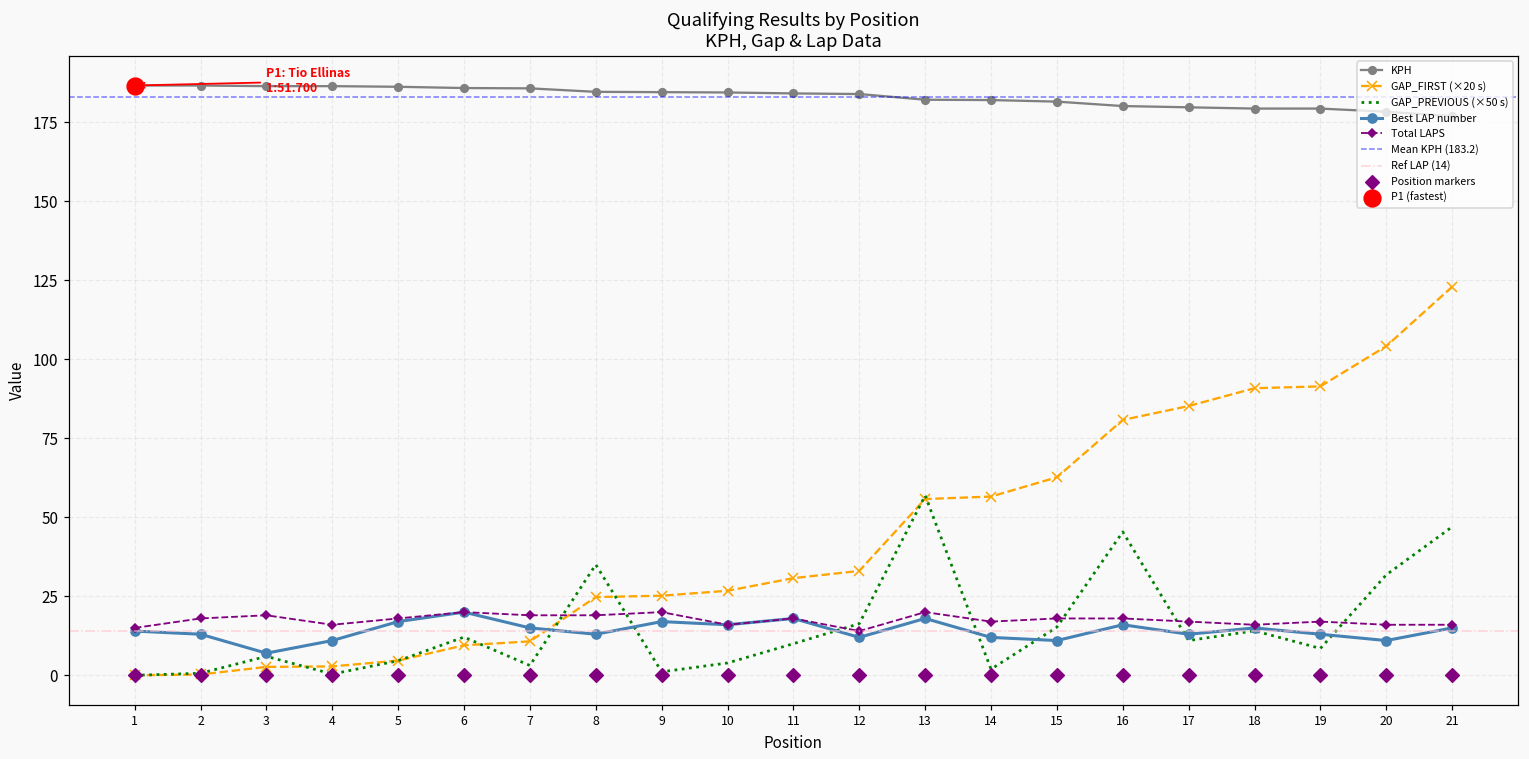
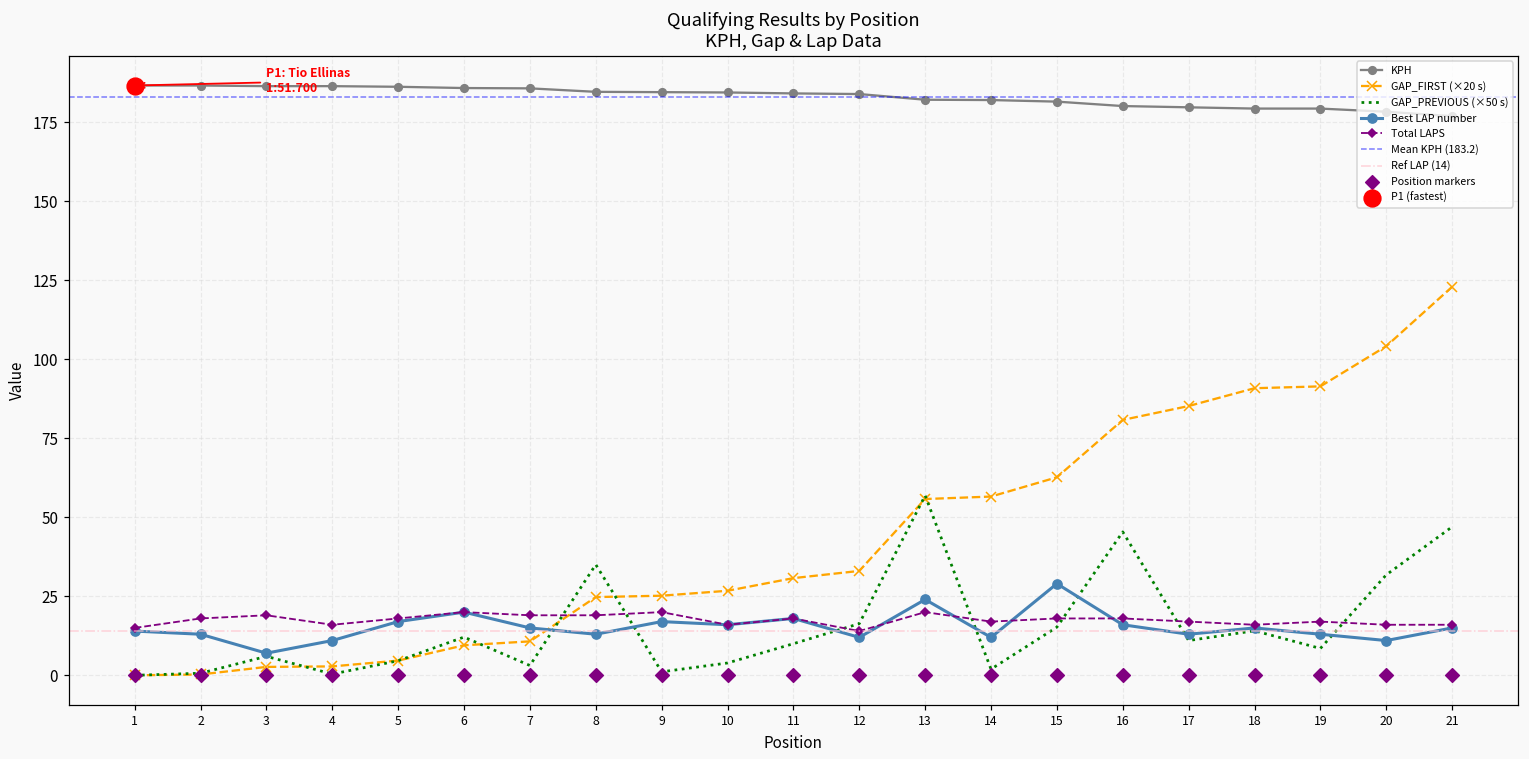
  {
    "KPH": {
      "5": 186,
      "6": 186,
      "7": 186,
      "8": 185,
      "9": 185,
      "10": 185,
      "11": 184,
      "12": 184,
      "13": 182,
      "14": 182,
      "15": 182,
      "16": 180,
      "17": 180,
      "18": 179,
      "19": 179
    },
    "GAP_FIRST (×20 s)": {
      "3": 3,
      "4": 3,
      "6": 10,
      "7": 11,
      "8": 25,
      "9": 25,
      "10": 27,
      "11": 31,
      "12": 33,
      "13": 56,
      "14": 57,
      "15": 63,
      "16": 81,
      "17": 85,
      "18": 91,
      "19": 91,
      "20": 104,
      "21": 123
    },
    "GAP_PREVIOUS (×50 s)": {
      "3": 6,
      "6": 12,
      "7": 3,
      "8": 35,
      "9": 1,
      "10": 4,
      "11": 10,
      "12": 16,
      "13": 57,
      "14": 2,
      "15": 15,
      "16": 45,
      "17": 11,
      "18": 14,
      "19": 9,
      "20": 32,
      "21": 47
    },
    "Best LAP number": {
      "1": 14,
      "2": 13,
      "3": 7,
      "4": 11,
      "5": 17,
      "7": 15,
      "8": 13,
      "9": 17,
      "12": 12,
-     "13": 18,
+     "13": 24,
      "14": 12,
-     "15": 11,
+     "15": 29,
      "16": 16,
      "17": 13,
      "18": 15,
      "19": 13,
      "20": 11,
      "21": 15
    }
  }
